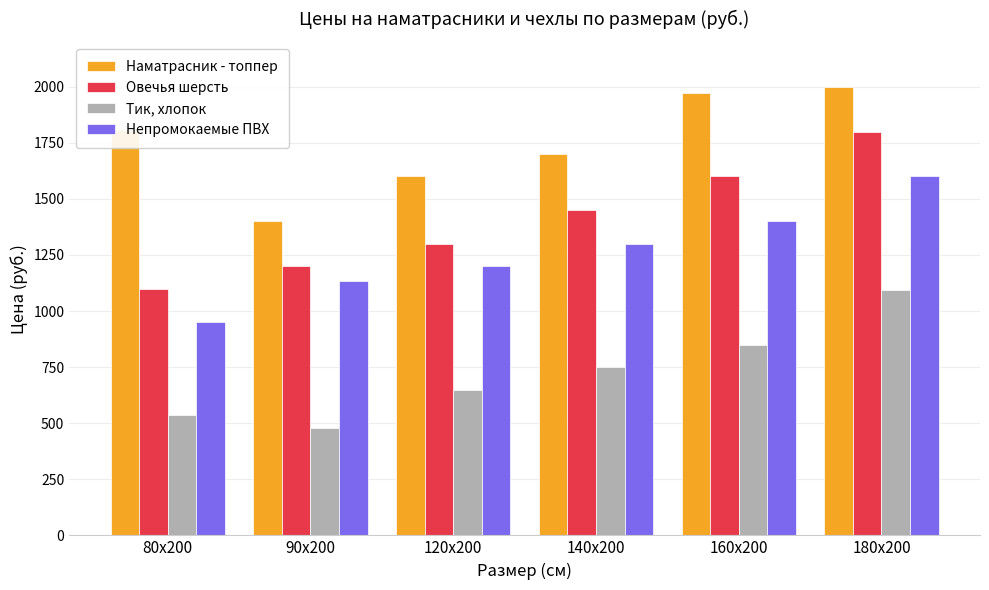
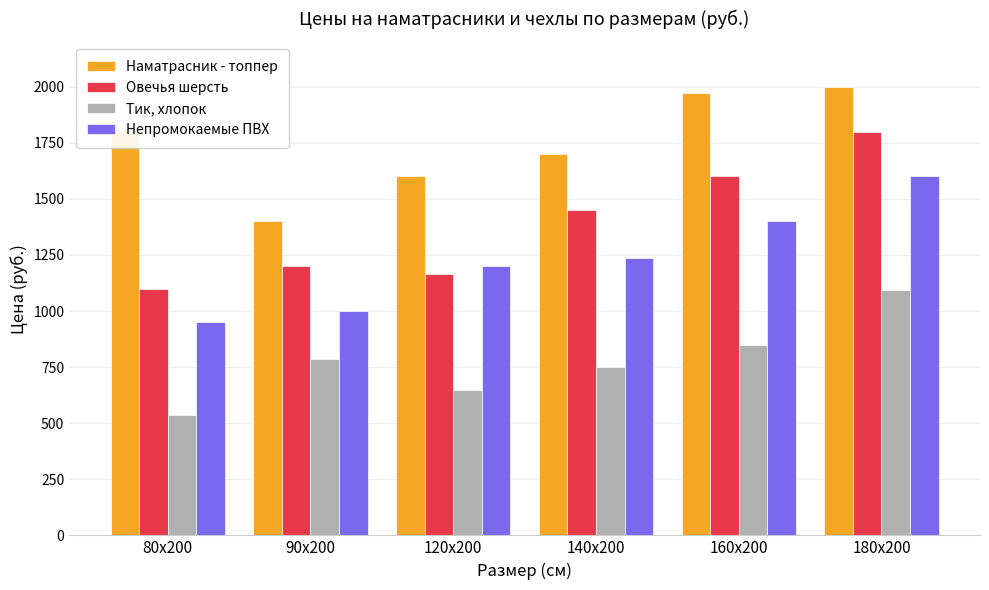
  {
    "Наматрасник - топпер": {
      "90х200": 1400,
      "120х200": 1600,
      "140х200": 1700,
      "160х200": 1970,
      "180х200": 2000
    },
    "Овечья шерсть": {
      "80х200": 1100,
      "90х200": 1200,
-     "120х200": 1300,
+     "120х200": 1160,
      "140х200": 1450,
      "160х200": 1600,
      "180х200": 1800
    },
    "Тик, хлопок": {
      "80х200": 540,
-     "90х200": 480,
+     "90х200": 790,
      "120х200": 650,
      "140х200": 750,
      "160х200": 850,
      "180х200": 1090
    },
    "Непромокаемые ПВХ": {
      "80х200": 950,
-     "90х200": 1130,
+     "90х200": 1000,
      "120х200": 1200,
-     "140х200": 1300,
+     "140х200": 1230,
      "160х200": 1400,
      "180х200": 1600
    }
  }
